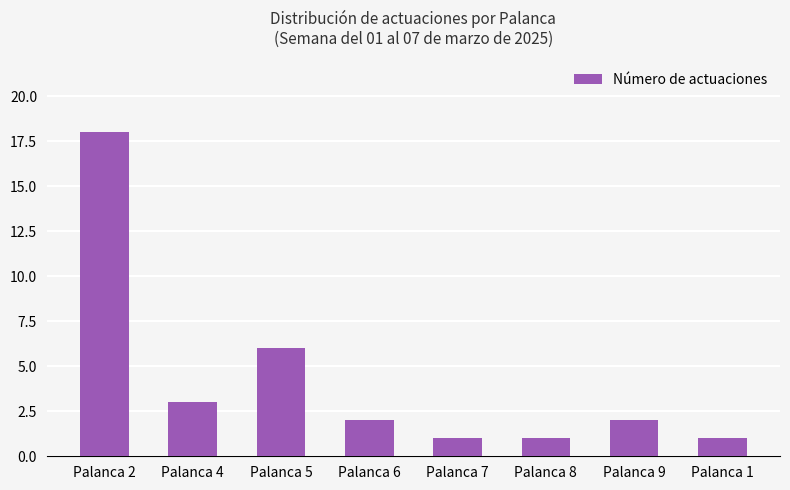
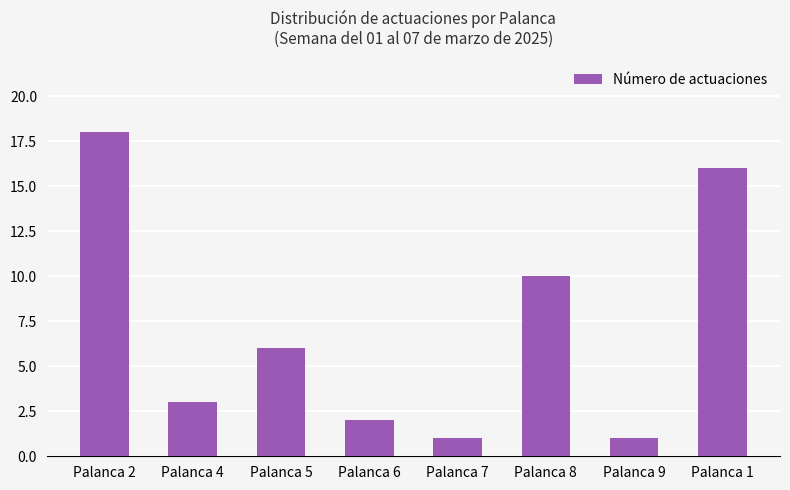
  {
    "Palanca 2": 18,
    "Palanca 4": 3,
    "Palanca 5": 6,
    "Palanca 6": 2,
    "Palanca 7": 1,
-   "Palanca 8": 1,
-   "Palanca 9": 2,
-   "Palanca 1": 1
+   "Palanca 8": 10,
+   "Palanca 9": 1,
+   "Palanca 1": 16
  }
